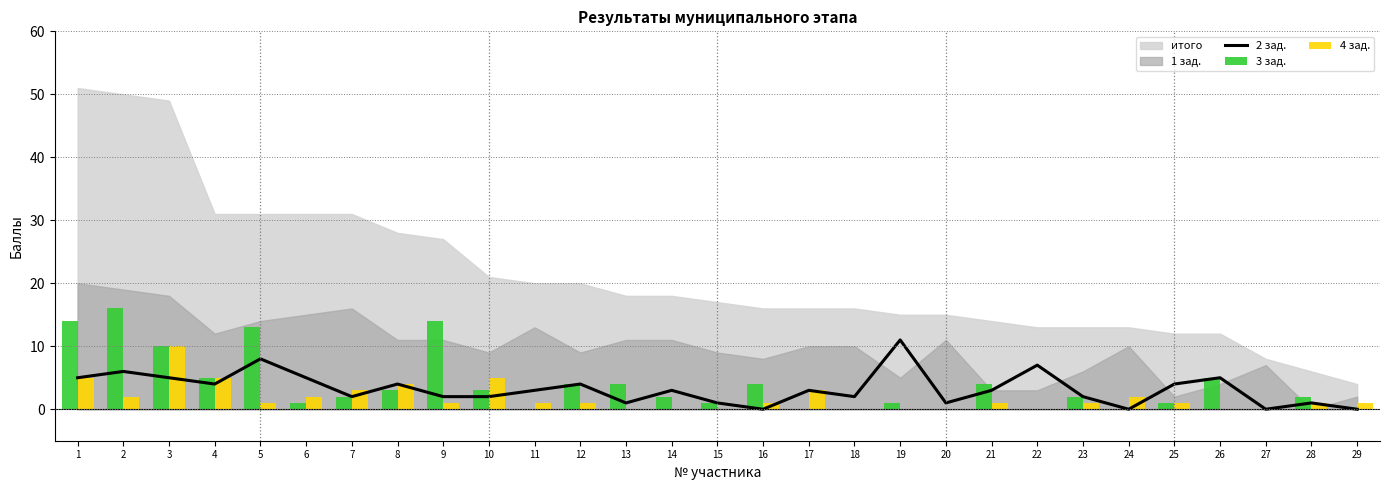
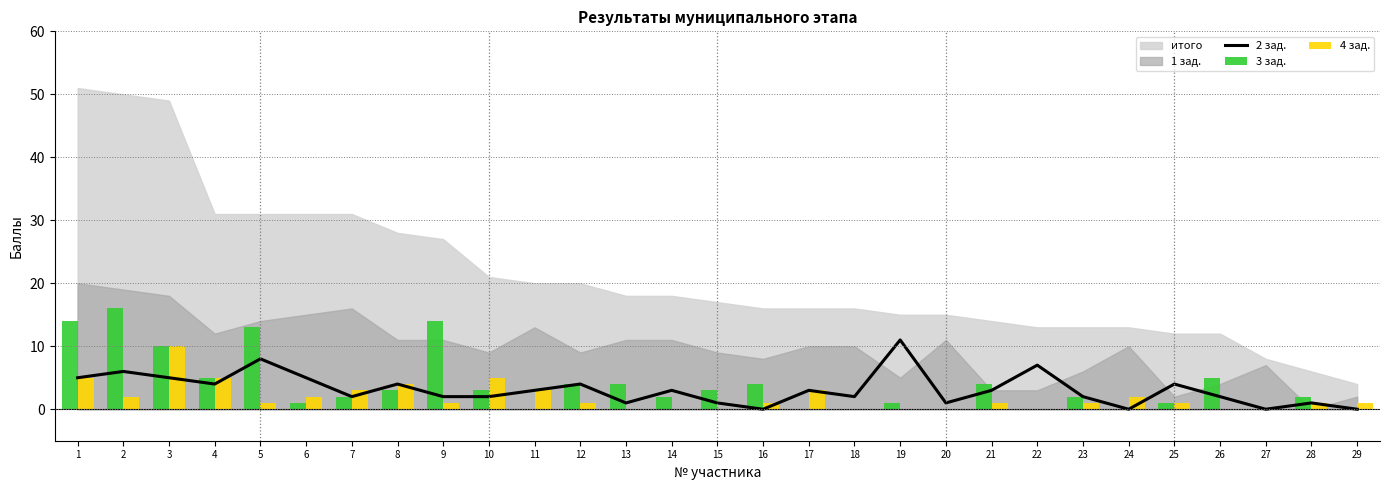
  {
    "3 зад.": {
      "1": 14,
      "2": 16,
      "3": 10,
      "4": 5,
      "5": 13,
      "6": 1,
      "7": 2,
      "8": 3,
      "9": 14,
      "10": 3,
      "11": 0,
      "12": 4,
      "13": 4,
      "14": 2,
-     "15": 1,
+     "15": 3,
      "16": 4,
      "17": 0,
      "18": 0,
      "19": 1,
      "20": 0,
      "21": 4,
      "22": 0,
      "23": 2,
      "24": 0,
      "25": 1,
      "26": 5,
      "27": 0,
      "28": 2,
      "29": 0
    },
    "2 зад.": {
      "1": 5,
      "2": 6,
      "3": 5,
      "4": 4,
      "5": 8,
      "6": 5,
      "7": 2,
      "8": 4,
      "9": 2,
      "10": 2,
      "11": 3,
      "12": 4,
      "13": 1,
      "14": 3,
      "15": 1,
      "16": 0,
      "17": 3,
      "18": 2,
      "19": 11,
      "20": 1,
      "22": 7,
      "23": 2,
      "24": 0,
      "25": 4,
-     "26": 5,
+     "26": 2,
      "27": 0,
      "28": 1,
      "29": 0
    },
    "4 зад.": {
      "1": 5,
      "2": 2,
      "3": 10,
      "4": 5,
      "5": 1,
      "6": 2,
      "7": 3,
      "8": 4,
      "9": 1,
      "10": 5,
-     "11": 1,
+     "11": 3,
      "12": 1,
      "13": 0,
      "14": 0,
      "15": 0,
      "16": 1,
      "17": 3,
      "18": 0,
      "19": 0,
      "20": 0,
      "21": 1,
      "22": 0,
      "23": 1,
      "24": 2,
      "25": 1,
      "26": 0,
      "27": 0,
      "28": 1,
      "29": 1
    }
  }
